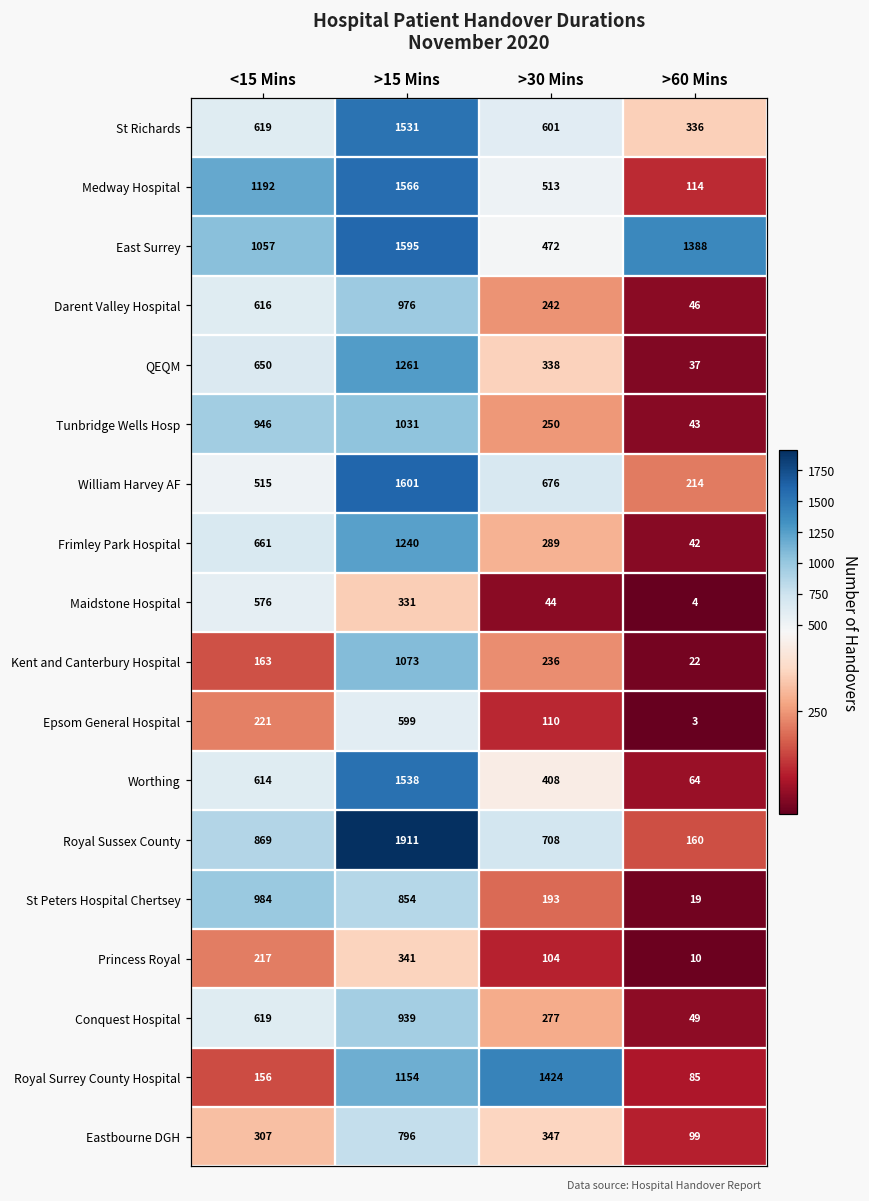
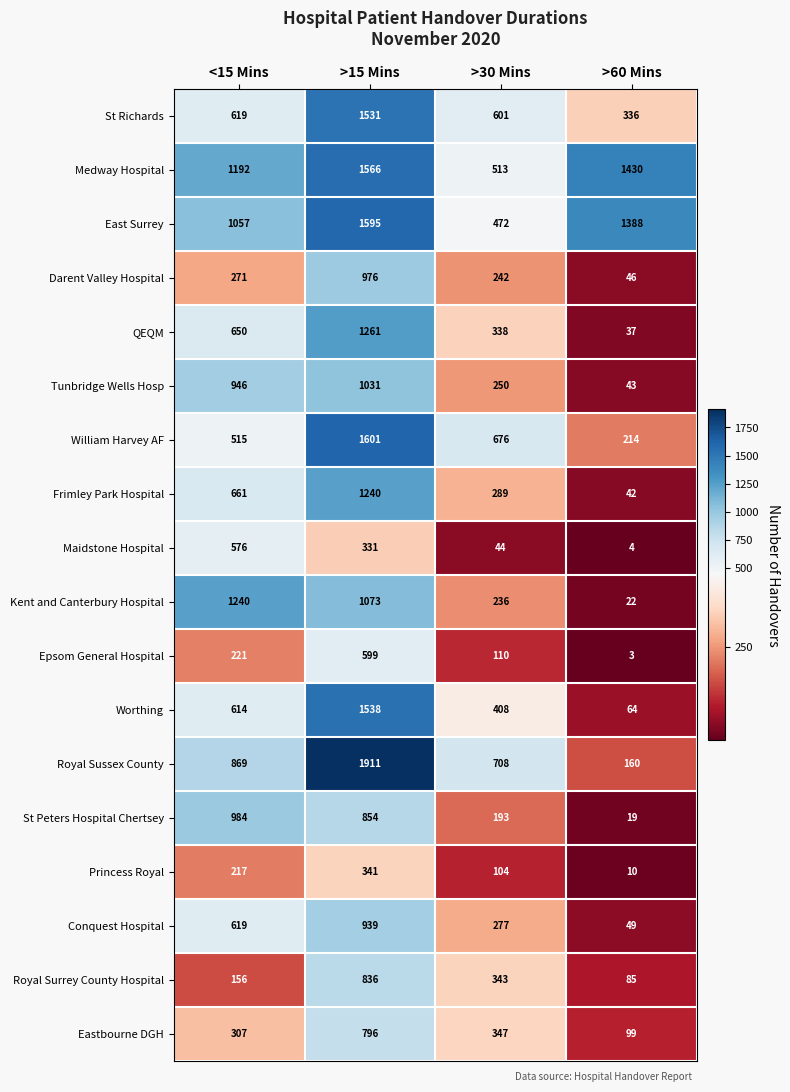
  {
    "St Richards": {
      "<15 Mins": 619,
      ">15 Mins": 1531,
      ">30 Mins": 601,
      ">60 Mins": 336
    },
    "Medway Hospital": {
      "<15 Mins": 1192,
      ">15 Mins": 1566,
      ">30 Mins": 513,
-     ">60 Mins": 114
+     ">60 Mins": 1430
    },
    "East Surrey": {
      "<15 Mins": 1057,
      ">15 Mins": 1595,
      ">30 Mins": 472,
      ">60 Mins": 1388
    },
    "Darent Valley Hospital": {
-     "<15 Mins": 616,
+     "<15 Mins": 271,
      ">15 Mins": 976,
      ">30 Mins": 242,
      ">60 Mins": 46
    },
    "QEQM": {
      "<15 Mins": 650,
      ">15 Mins": 1261,
      ">30 Mins": 338,
      ">60 Mins": 37
    },
    "Tunbridge Wells Hosp": {
      "<15 Mins": 946,
      ">15 Mins": 1031,
      ">30 Mins": 250,
      ">60 Mins": 43
    },
    "William Harvey AF": {
      "<15 Mins": 515,
      ">15 Mins": 1601,
      ">30 Mins": 676,
      ">60 Mins": 214
    },
    "Frimley Park Hospital": {
      "<15 Mins": 661,
      ">15 Mins": 1240,
      ">30 Mins": 289,
      ">60 Mins": 42
    },
    "Maidstone Hospital": {
      "<15 Mins": 576,
      ">15 Mins": 331,
      ">30 Mins": 44,
      ">60 Mins": 4
    },
    "Kent and Canterbury Hospital": {
-     "<15 Mins": 163,
+     "<15 Mins": 1240,
      ">15 Mins": 1073,
      ">30 Mins": 236,
      ">60 Mins": 22
    },
    "Epsom General Hospital": {
      "<15 Mins": 221,
      ">15 Mins": 599,
      ">30 Mins": 110,
      ">60 Mins": 3
    },
    "Worthing": {
      "<15 Mins": 614,
      ">15 Mins": 1538,
      ">30 Mins": 408,
      ">60 Mins": 64
    },
    "Royal Sussex County": {
      "<15 Mins": 869,
      ">15 Mins": 1911,
      ">30 Mins": 708,
      ">60 Mins": 160
    },
    "St Peters Hospital Chertsey": {
      "<15 Mins": 984,
      ">15 Mins": 854,
      ">30 Mins": 193,
      ">60 Mins": 19
    },
    "Princess Royal": {
      "<15 Mins": 217,
      ">15 Mins": 341,
      ">30 Mins": 104,
      ">60 Mins": 10
    },
    "Conquest Hospital": {
      "<15 Mins": 619,
      ">15 Mins": 939,
      ">30 Mins": 277,
      ">60 Mins": 49
    },
    "Royal Surrey County Hospital": {
      "<15 Mins": 156,
-     ">15 Mins": 1154,
-     ">30 Mins": 1424,
+     ">15 Mins": 836,
+     ">30 Mins": 343,
      ">60 Mins": 85
    },
    "Eastbourne DGH": {
      "<15 Mins": 307,
      ">15 Mins": 796,
      ">30 Mins": 347,
      ">60 Mins": 99
    }
  }
